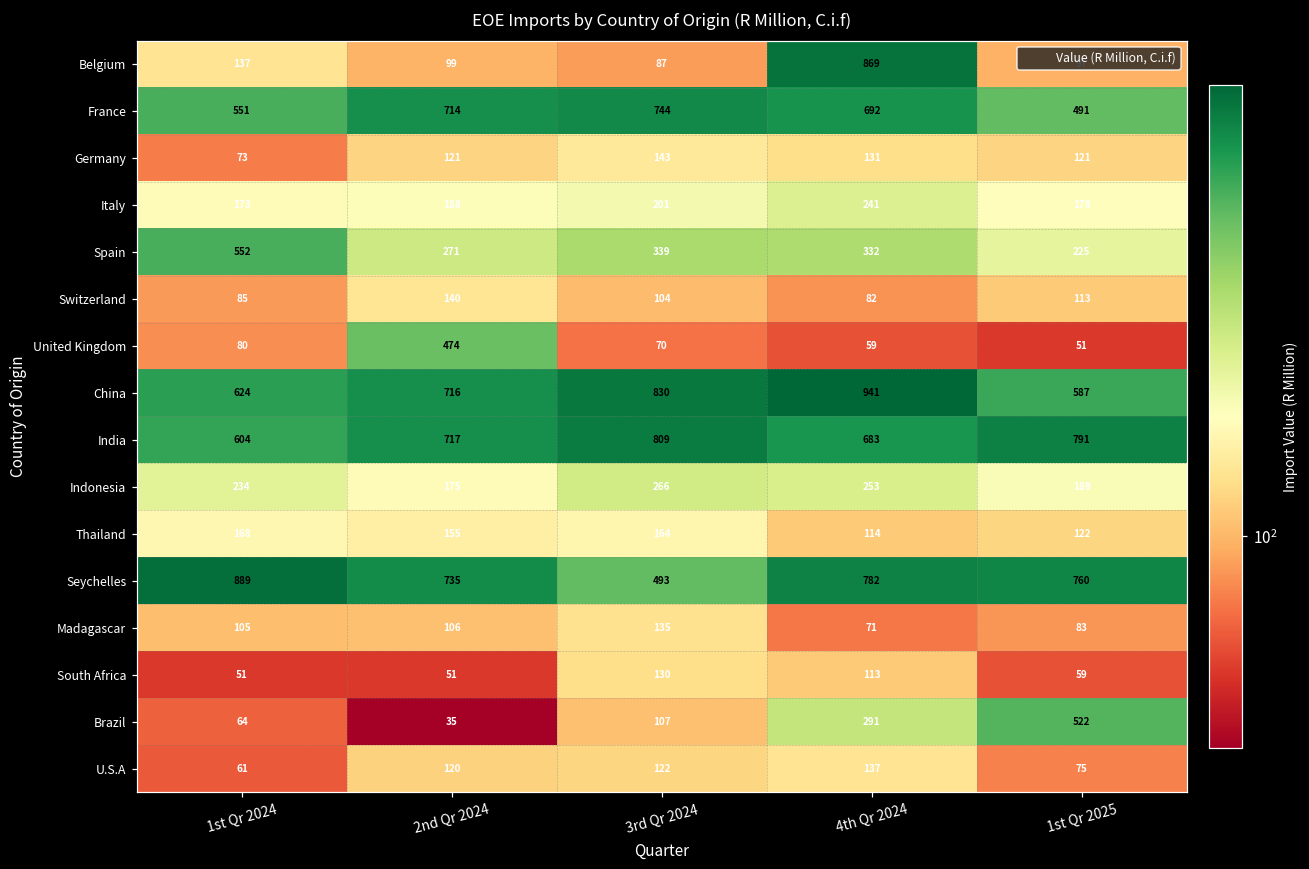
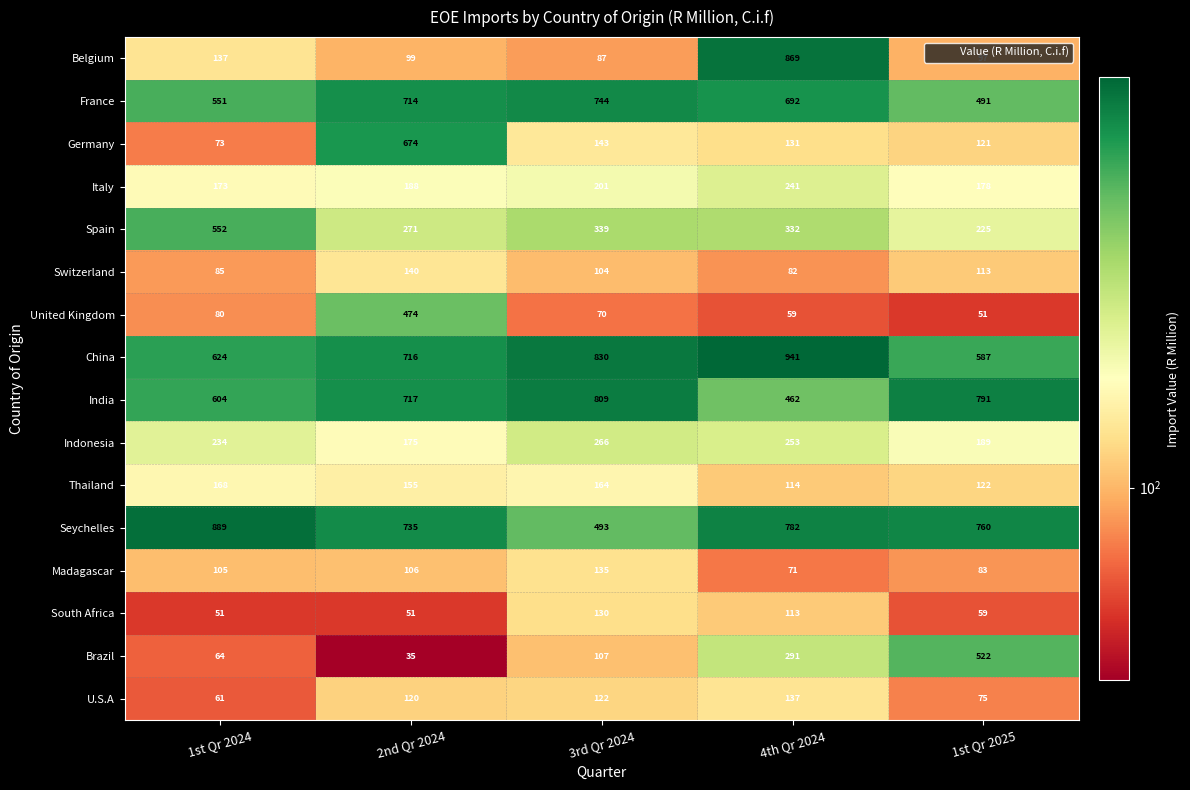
  {
    "Belgium": {
      "1st Qr 2024": 137,
      "2nd Qr 2024": 99,
      "3rd Qr 2024": 87,
      "4th Qr 2024": 869
    },
    "France": {
      "1st Qr 2024": 551,
      "2nd Qr 2024": 714,
      "3rd Qr 2024": 744,
      "4th Qr 2024": 692,
      "1st Qr 2025": 491
    },
    "Germany": {
      "1st Qr 2024": 73,
-     "2nd Qr 2024": 121,
+     "2nd Qr 2024": 674,
      "3rd Qr 2024": 143,
      "4th Qr 2024": 131,
      "1st Qr 2025": 121
    },
    "Italy": {
      "1st Qr 2024": 173,
      "2nd Qr 2024": 188,
      "3rd Qr 2024": 201,
      "4th Qr 2024": 241,
      "1st Qr 2025": 178
    },
    "Spain": {
      "1st Qr 2024": 552,
      "2nd Qr 2024": 271,
      "3rd Qr 2024": 339,
      "4th Qr 2024": 332,
      "1st Qr 2025": 225
    },
    "Switzerland": {
      "1st Qr 2024": 85,
      "2nd Qr 2024": 140,
      "3rd Qr 2024": 104,
      "4th Qr 2024": 82,
      "1st Qr 2025": 113
    },
    "United Kingdom": {
      "1st Qr 2024": 80,
      "2nd Qr 2024": 474,
      "3rd Qr 2024": 70,
      "4th Qr 2024": 59,
      "1st Qr 2025": 51
    },
    "China": {
      "1st Qr 2024": 624,
      "2nd Qr 2024": 716,
      "3rd Qr 2024": 830,
      "4th Qr 2024": 941,
      "1st Qr 2025": 587
    },
    "India": {
      "1st Qr 2024": 604,
      "2nd Qr 2024": 717,
      "3rd Qr 2024": 809,
-     "4th Qr 2024": 683,
+     "4th Qr 2024": 462,
      "1st Qr 2025": 791
    },
    "Indonesia": {
      "1st Qr 2024": 234,
      "2nd Qr 2024": 175,
      "3rd Qr 2024": 266,
      "4th Qr 2024": 253,
      "1st Qr 2025": 189
    },
    "Thailand": {
      "1st Qr 2024": 168,
      "2nd Qr 2024": 155,
      "3rd Qr 2024": 164,
      "4th Qr 2024": 114,
      "1st Qr 2025": 122
    },
    "Seychelles": {
      "1st Qr 2024": 889,
      "2nd Qr 2024": 735,
      "3rd Qr 2024": 493,
      "4th Qr 2024": 782,
      "1st Qr 2025": 760
    },
    "Madagascar": {
      "1st Qr 2024": 105,
      "2nd Qr 2024": 106,
      "3rd Qr 2024": 135,
      "4th Qr 2024": 71,
      "1st Qr 2025": 83
    },
    "South Africa": {
      "1st Qr 2024": 51,
      "2nd Qr 2024": 51,
      "3rd Qr 2024": 130,
      "4th Qr 2024": 113,
      "1st Qr 2025": 59
    },
    "Brazil": {
      "1st Qr 2024": 64,
      "2nd Qr 2024": 35,
      "3rd Qr 2024": 107,
      "4th Qr 2024": 291,
      "1st Qr 2025": 522
    },
    "U.S.A": {
      "1st Qr 2024": 61,
      "2nd Qr 2024": 120,
      "3rd Qr 2024": 122,
      "4th Qr 2024": 137,
      "1st Qr 2025": 75
    }
  }
